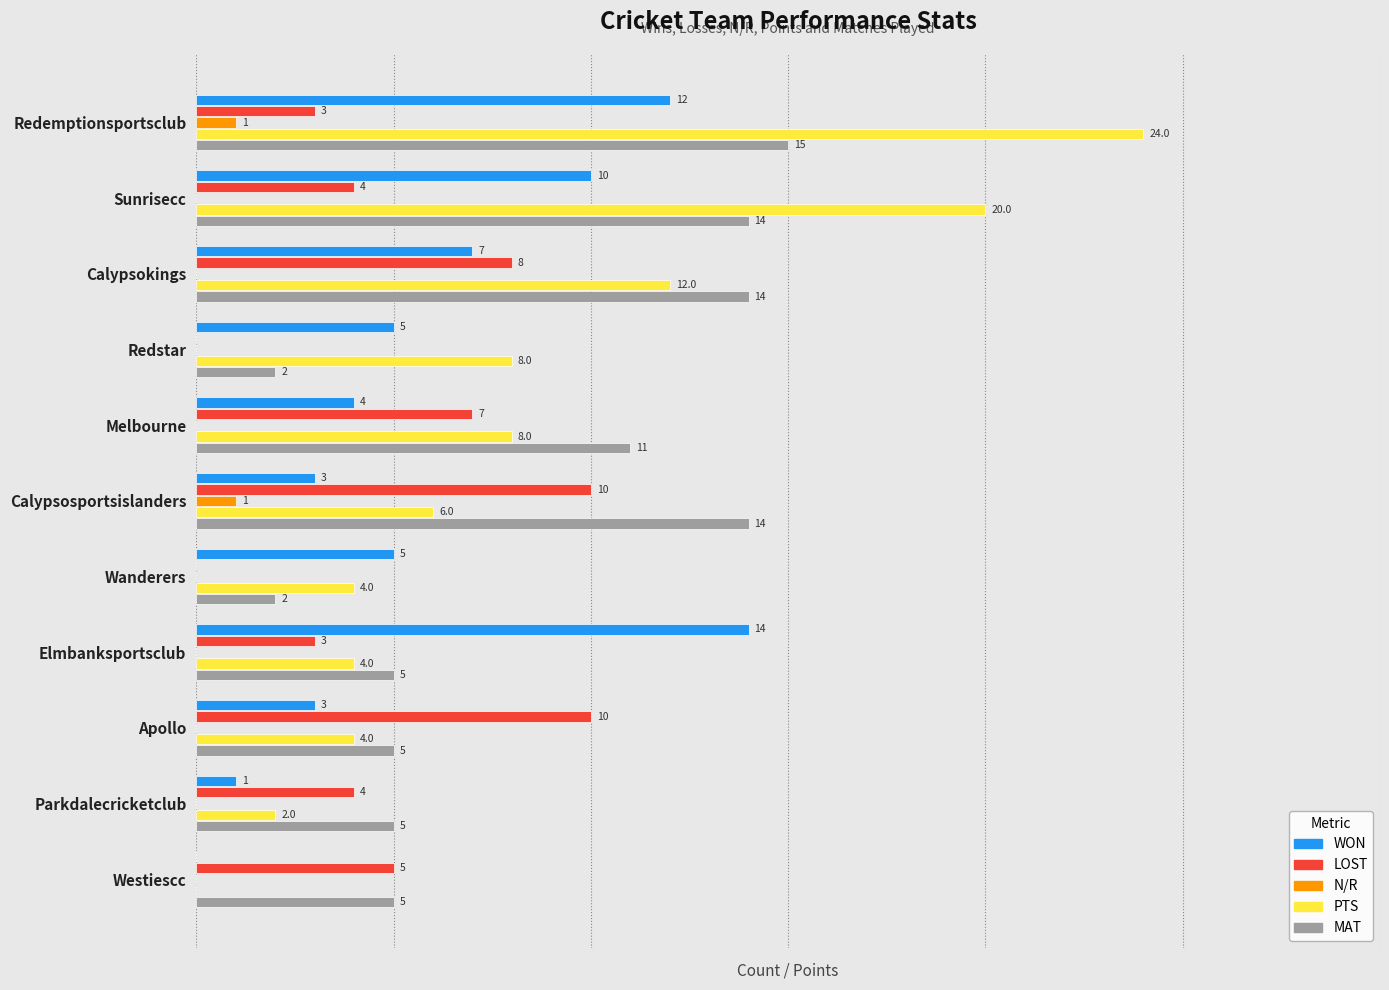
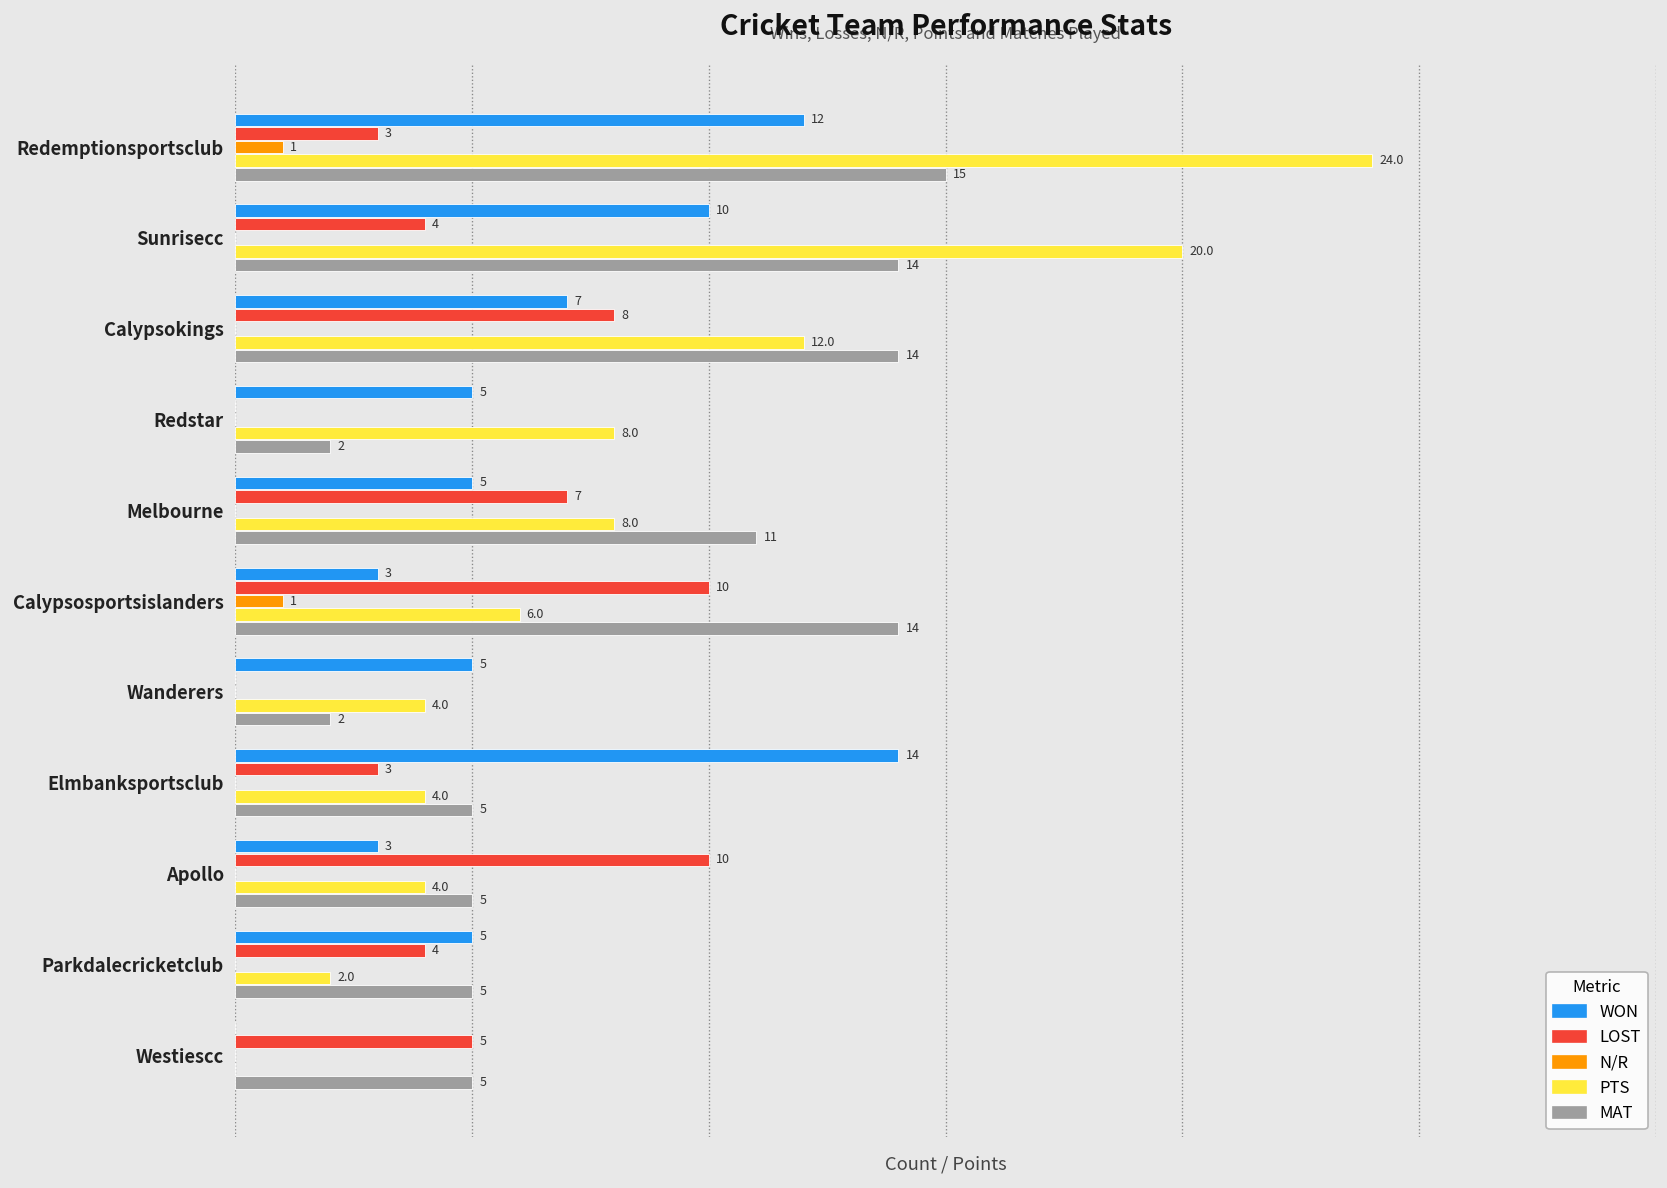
  {
    "WON": {
      "Redemptionsportsclub": 12,
      "Sunrisecc": 10,
      "Calypsokings": 7,
      "Redstar": 5,
-     "Melbourne": 4,
+     "Melbourne": 5,
      "Calypsosportsislanders": 3,
      "Wanderers": 5,
      "Elmbanksportsclub": 14,
      "Apollo": 3,
-     "Parkdalecricketclub": 1
+     "Parkdalecricketclub": 5
    },
    "LOST": {
      "Redemptionsportsclub": 3,
      "Sunrisecc": 4,
      "Calypsokings": 8,
      "Melbourne": 7,
      "Calypsosportsislanders": 10,
      "Elmbanksportsclub": 3,
      "Apollo": 10,
      "Parkdalecricketclub": 4,
      "Westiescc": 5
    },
    "N/R": {
      "Redemptionsportsclub": 1,
      "Calypsosportsislanders": 1
    },
    "PTS": {
      "Redemptionsportsclub": 24.0,
      "Sunrisecc": 20.0,
      "Calypsokings": 12.0,
      "Redstar": 8.0,
      "Melbourne": 8.0,
      "Calypsosportsislanders": 6.0,
      "Wanderers": 4.0,
      "Elmbanksportsclub": 4.0,
      "Apollo": 4.0,
      "Parkdalecricketclub": 2.0
    },
    "MAT": {
      "Redemptionsportsclub": 15,
      "Sunrisecc": 14,
      "Calypsokings": 14,
      "Redstar": 2,
      "Melbourne": 11,
      "Calypsosportsislanders": 14,
      "Wanderers": 2,
      "Elmbanksportsclub": 5,
      "Apollo": 5,
      "Parkdalecricketclub": 5,
      "Westiescc": 5
    }
  }
